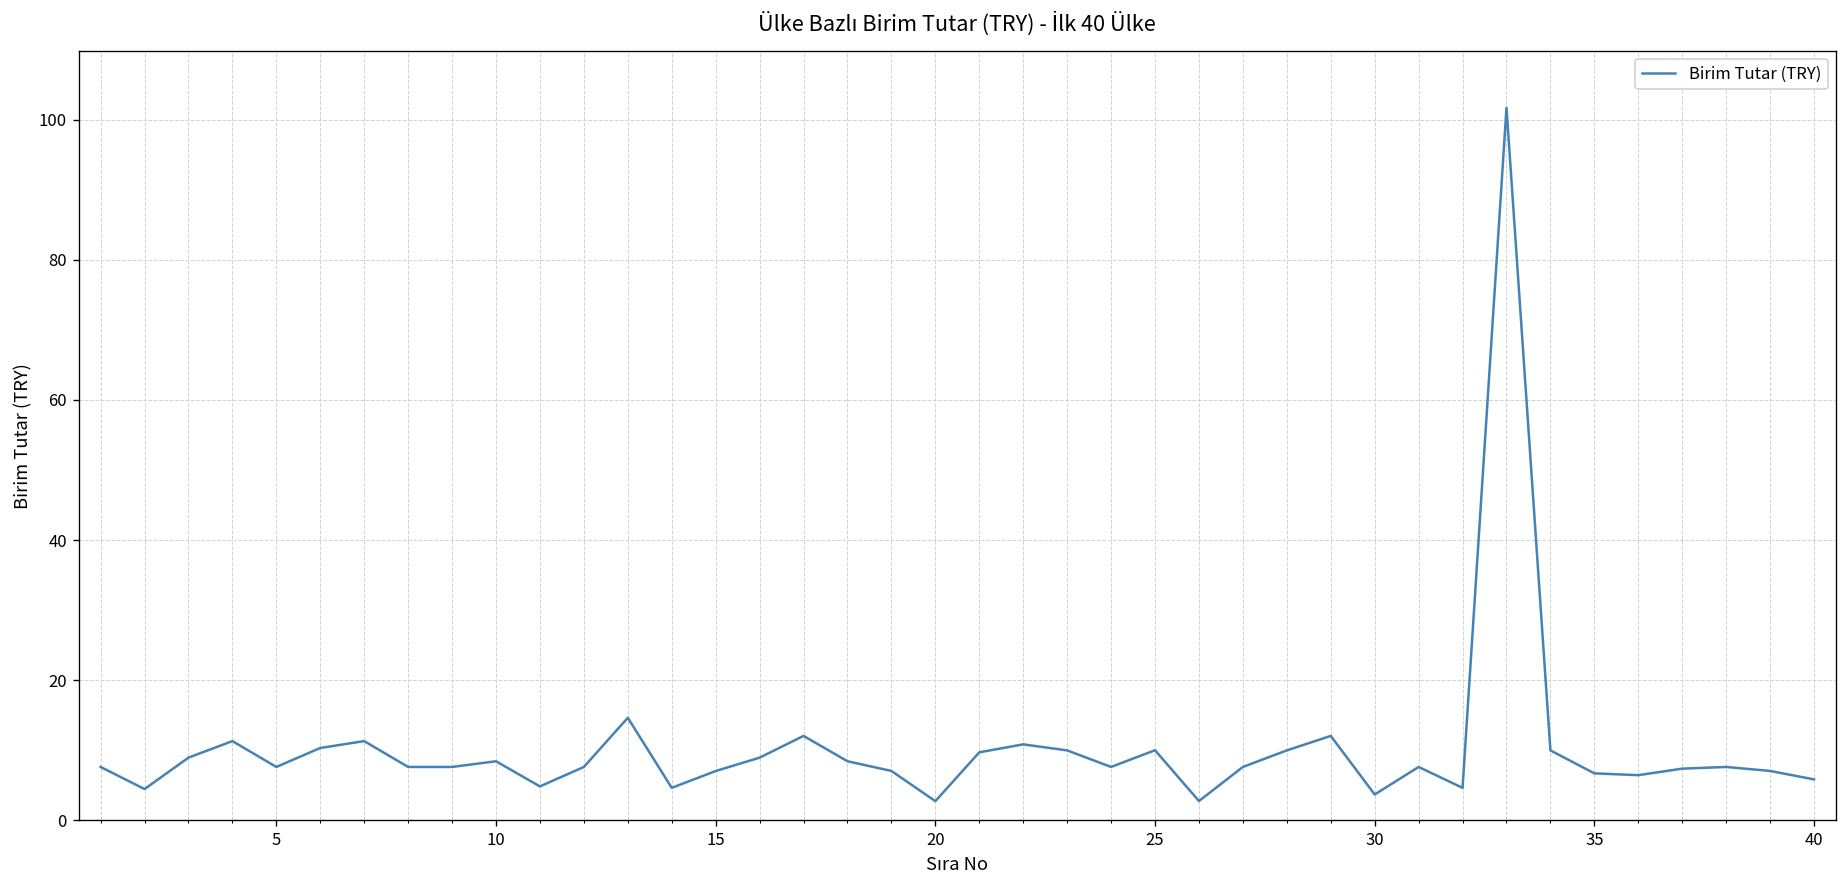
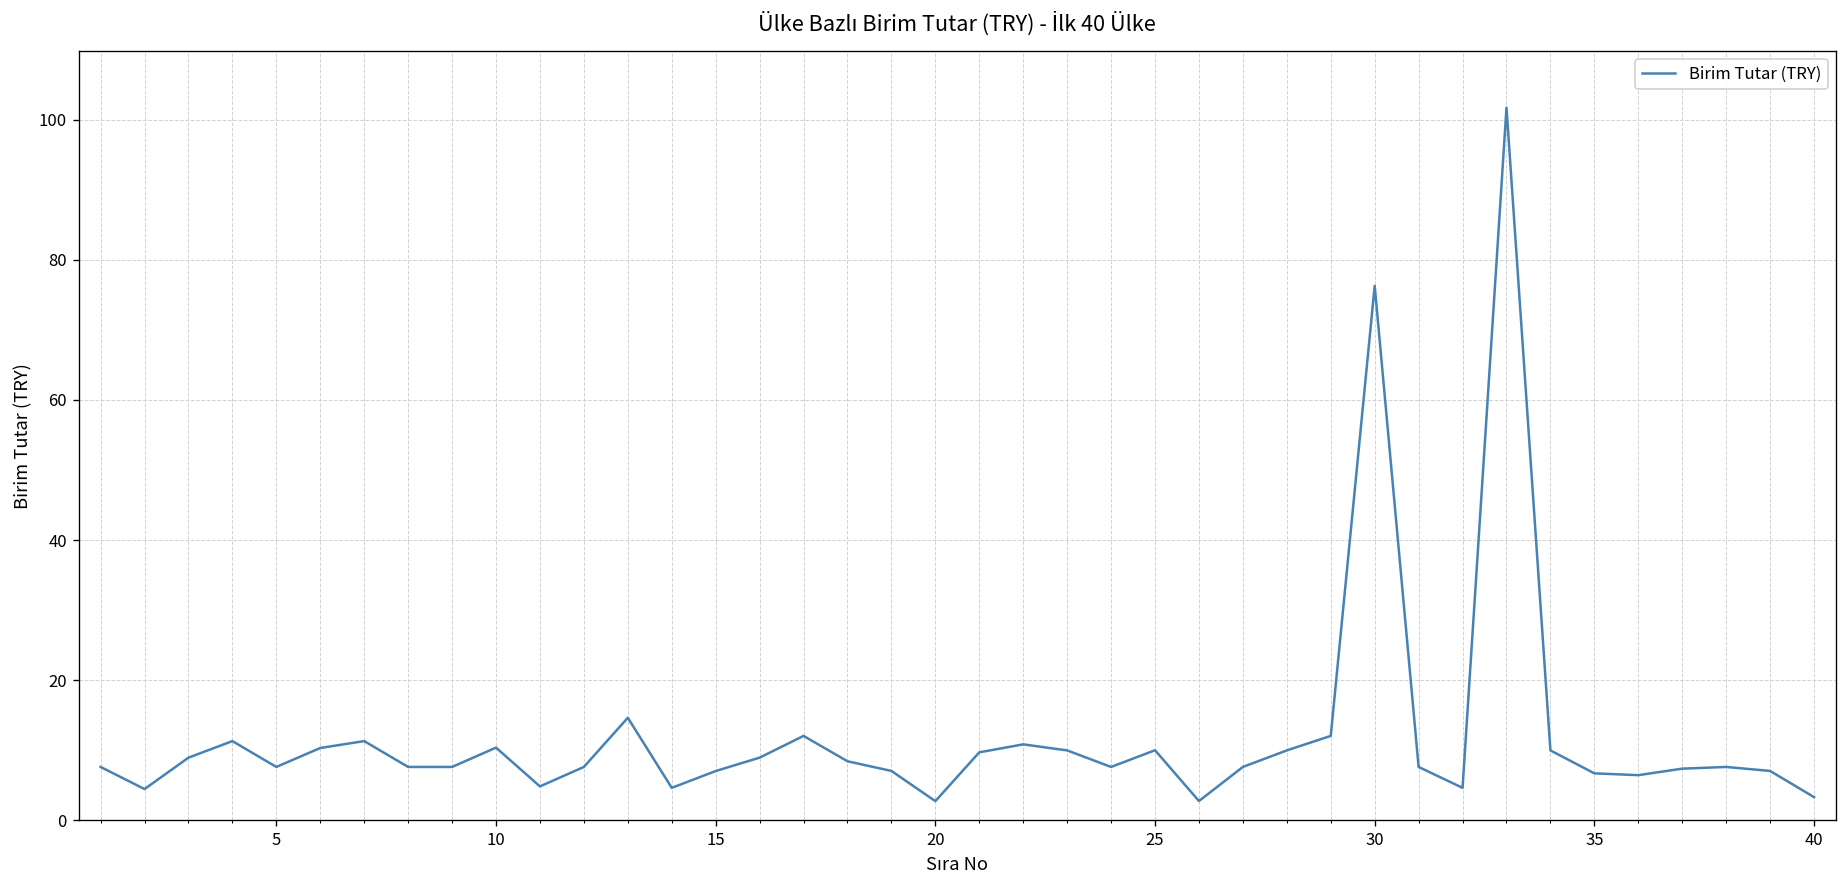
  {
    "5": 8,
-   "10": 8,
+   "10": 10,
    "15": 7,
    "20": 3,
    "25": 10,
-   "30": 4,
+   "30": 76,
    "35": 7,
-   "40": 6
+   "40": 3
  }
